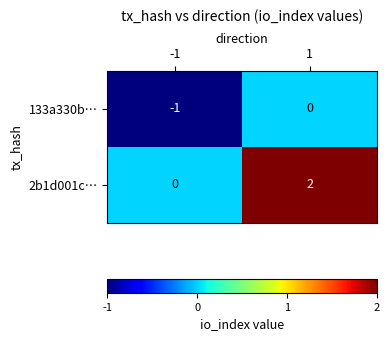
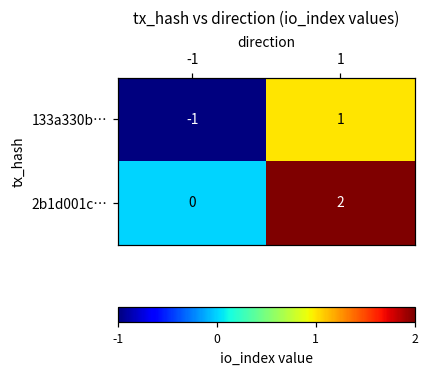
  {
    "133a330b…": {
      "-1": -1,
-     "1": 0
+     "1": 1
    },
    "2b1d001c…": {
      "-1": 0,
      "1": 2
    }
  }
